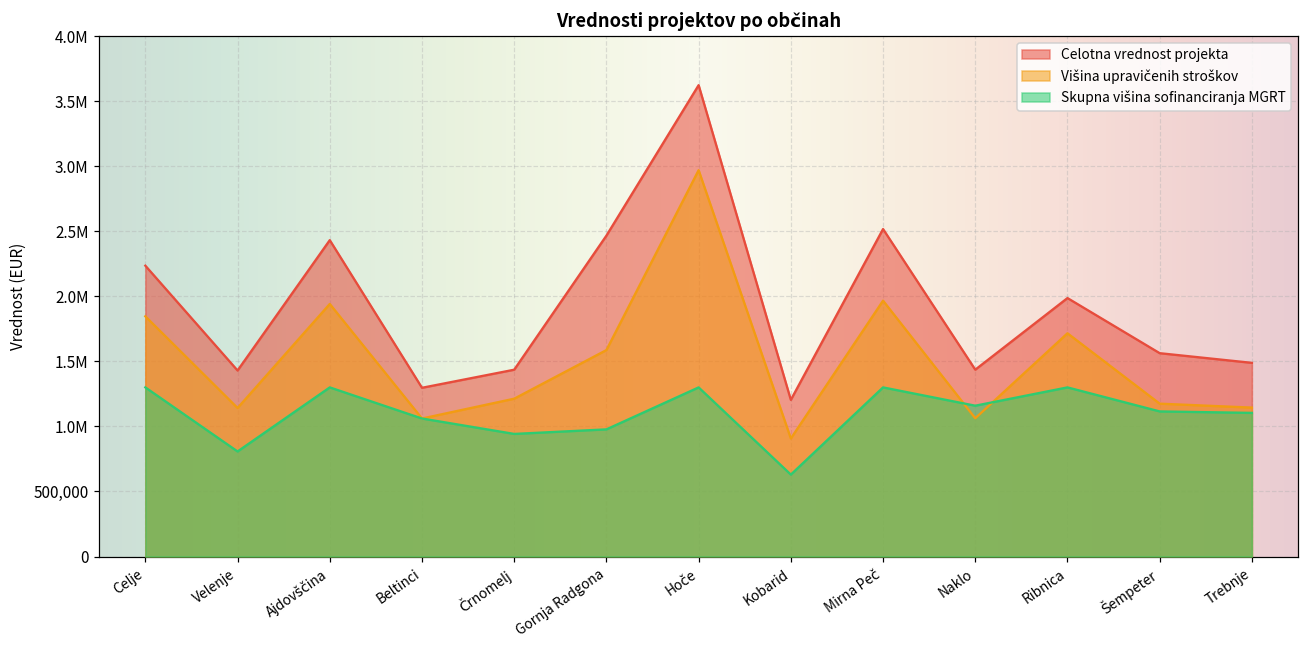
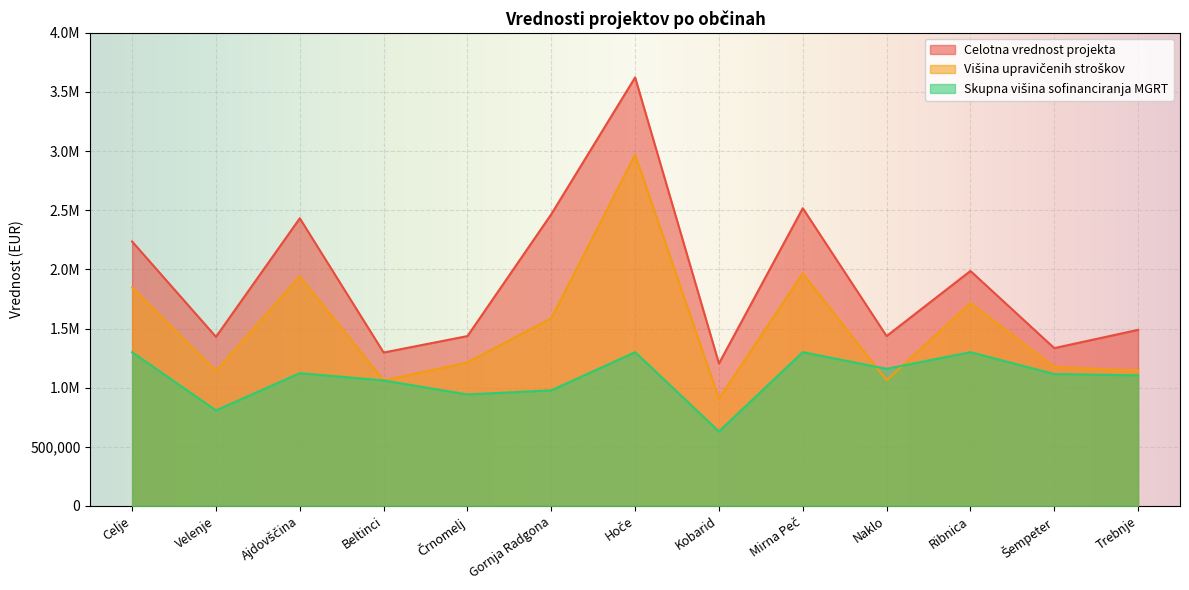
  {
    "Celotna vrednost projekta": {
      "Celje": "2,240,000",
      "Velenje": "1,430,000",
      "Ajdovščina": "2,430,000",
      "Beltinci": "1,300,000",
      "Črnomelj": "1,440,000",
      "Gornja Radgona": "2,470,000",
      "Hoče": "3,620,000",
      "Kobarid": "1,200,000",
      "Mirna Peč": "2,520,000",
      "Naklo": "1,440,000",
      "Ribnica": "1,990,000",
-     "Šempeter": "1,560,000",
+     "Šempeter": "1,330,000",
      "Trebnje": "1,490,000"
    },
    "Višina upravičenih stroškov": {
      "Celje": "1,850,000",
      "Velenje": "1,140,000",
      "Ajdovščina": "1,940,000",
      "Črnomelj": "1,210,000",
      "Gornja Radgona": "1,590,000",
      "Hoče": "2,970,000",
      "Kobarid": "910,000",
      "Mirna Peč": "1,970,000",
      "Naklo": "1,060,000",
      "Ribnica": "1,720,000",
      "Šempeter": "1,180,000",
      "Trebnje": "1,140,000"
    },
    "Skupna višina sofinanciranja MGRT": {
      "Celje": "1,300,000",
      "Velenje": "810,000",
-     "Ajdovščina": "1,300,000",
+     "Ajdovščina": "1,120,000",
      "Črnomelj": "940,000",
      "Gornja Radgona": "980,000",
      "Hoče": "1,300,000",
      "Kobarid": "630,000",
      "Mirna Peč": "1,300,000",
      "Naklo": "1,160,000",
      "Ribnica": "1,300,000",
      "Šempeter": "1,120,000",
      "Trebnje": "1,100,000"
    }
  }
